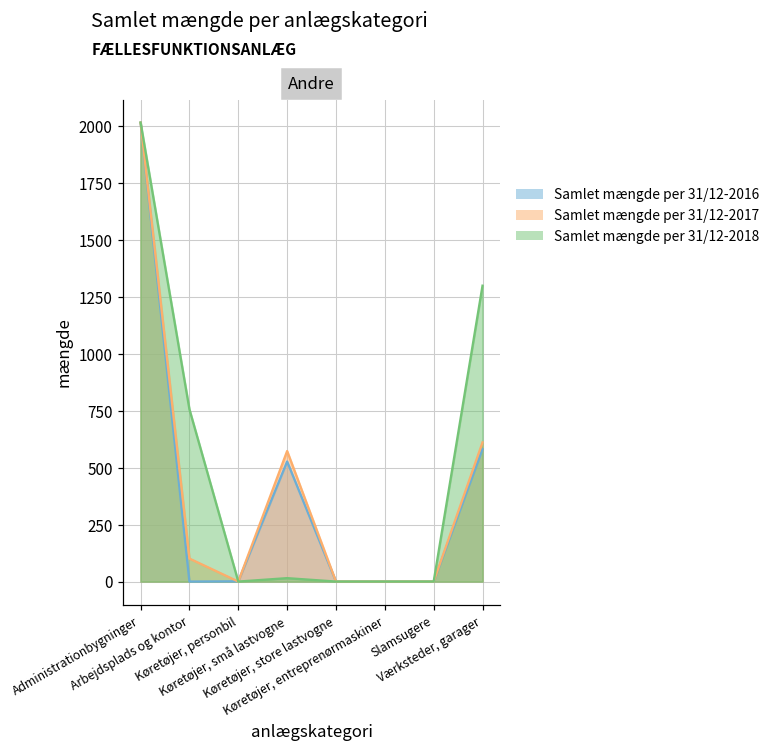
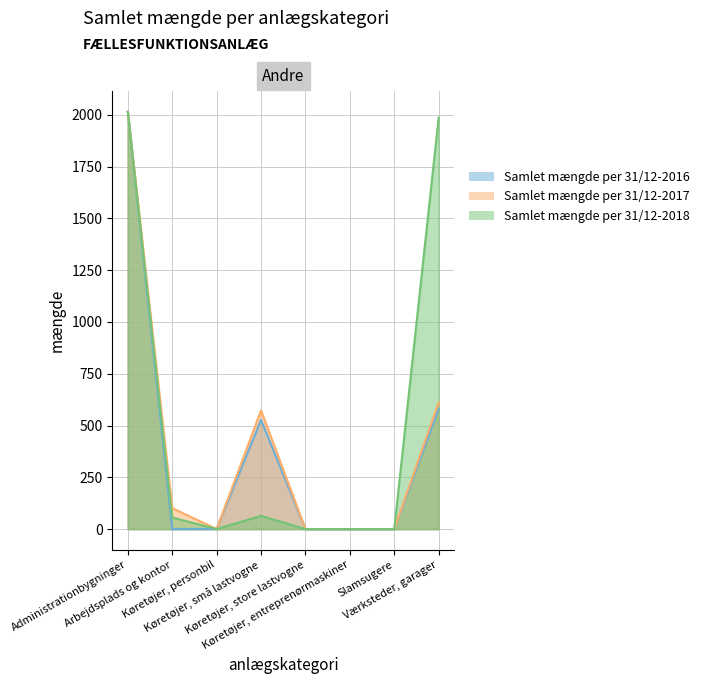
  {
    "Samlet mængde per 31/12-2016": {
      "Arbejdsplads og kontor": 0,
      "Køretøjer, små lastvogne": 530,
      "Værksteder, garager": 580
    },
    "Samlet mængde per 31/12-2017": {
      "Arbejdsplads og kontor": 100,
      "Køretøjer, små lastvogne": 570,
      "Værksteder, garager": 610
    },
    "Samlet mængde per 31/12-2018": {
-     "Arbejdsplads og kontor": 760,
-     "Køretøjer, små lastvogne": 20,
-     "Værksteder, garager": 1300
+     "Arbejdsplads og kontor": 60,
+     "Køretøjer, små lastvogne": 60,
+     "Værksteder, garager": 1990
    }
  }
